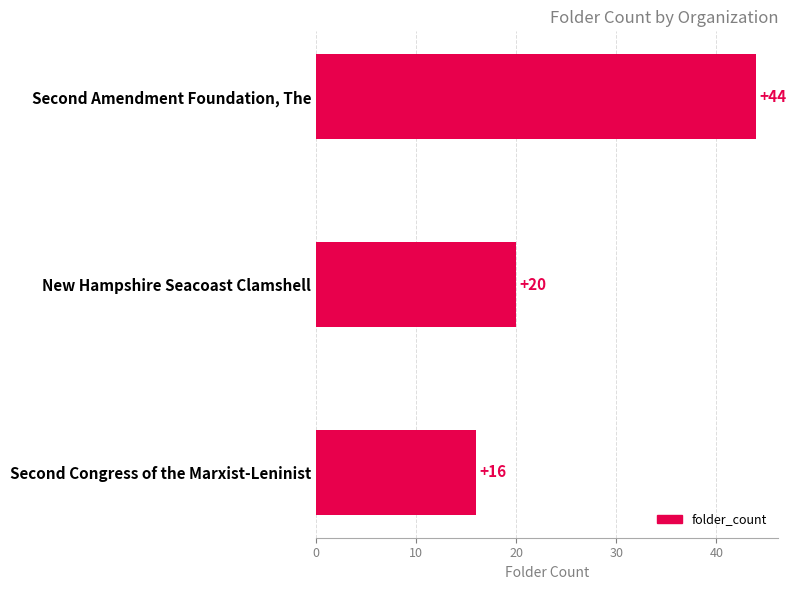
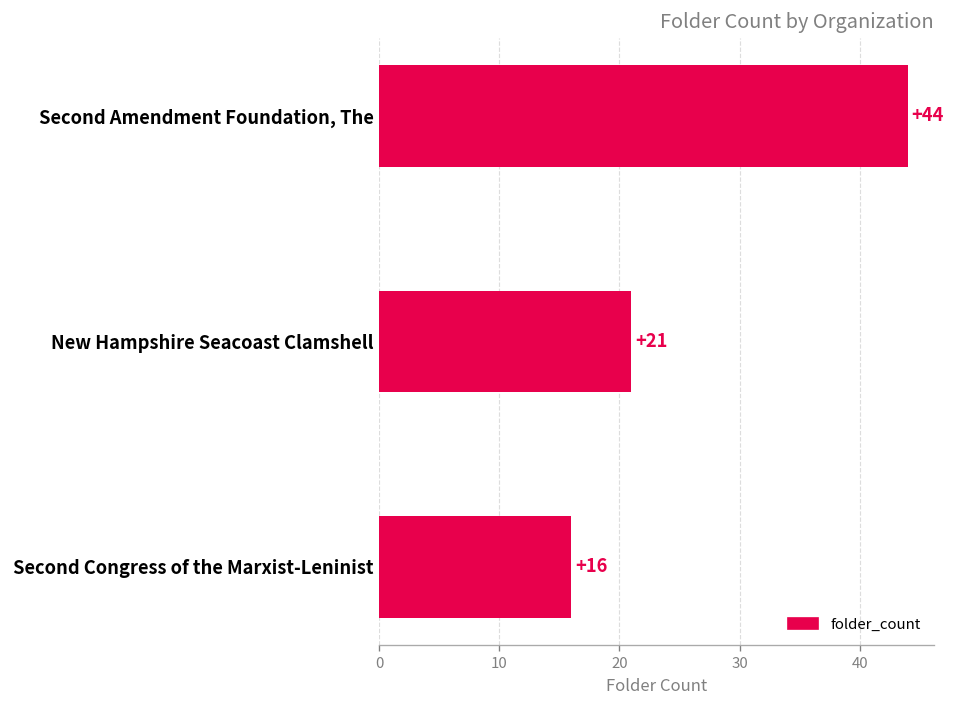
  {
    "Second Amendment Foundation, The": "+44",
-   "New Hampshire Seacoast Clamshell": "+20",
+   "New Hampshire Seacoast Clamshell": "+21",
    "Second Congress of the Marxist-Leninist": "+16"
  }
